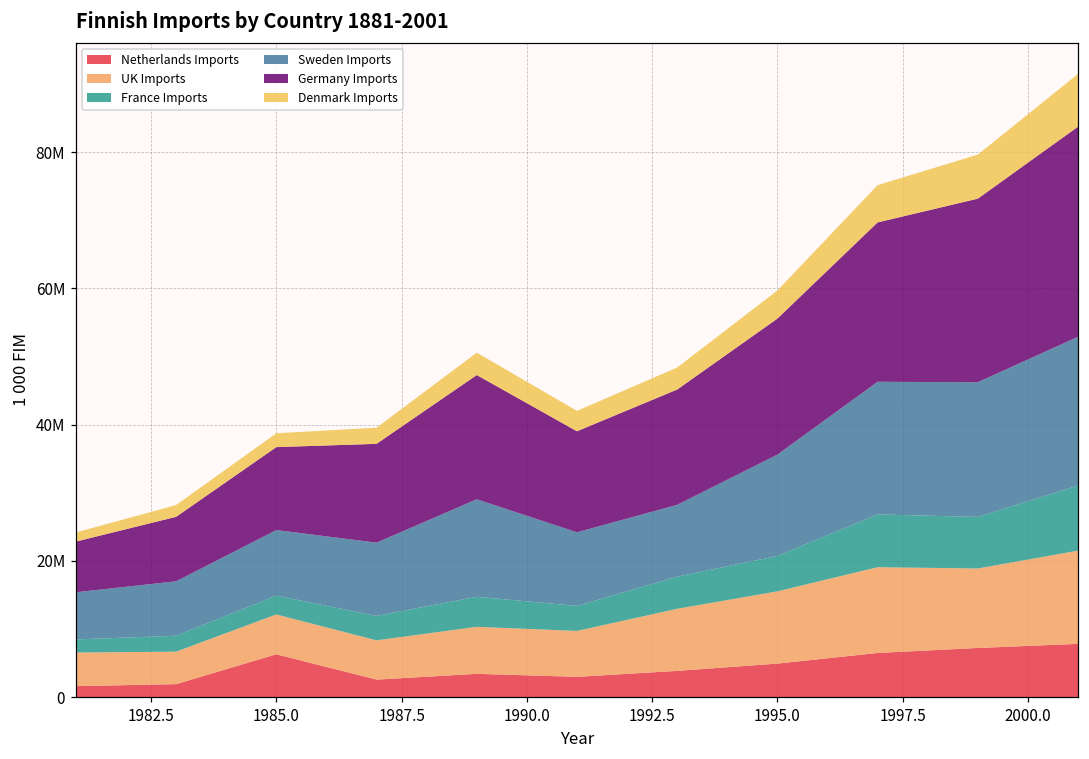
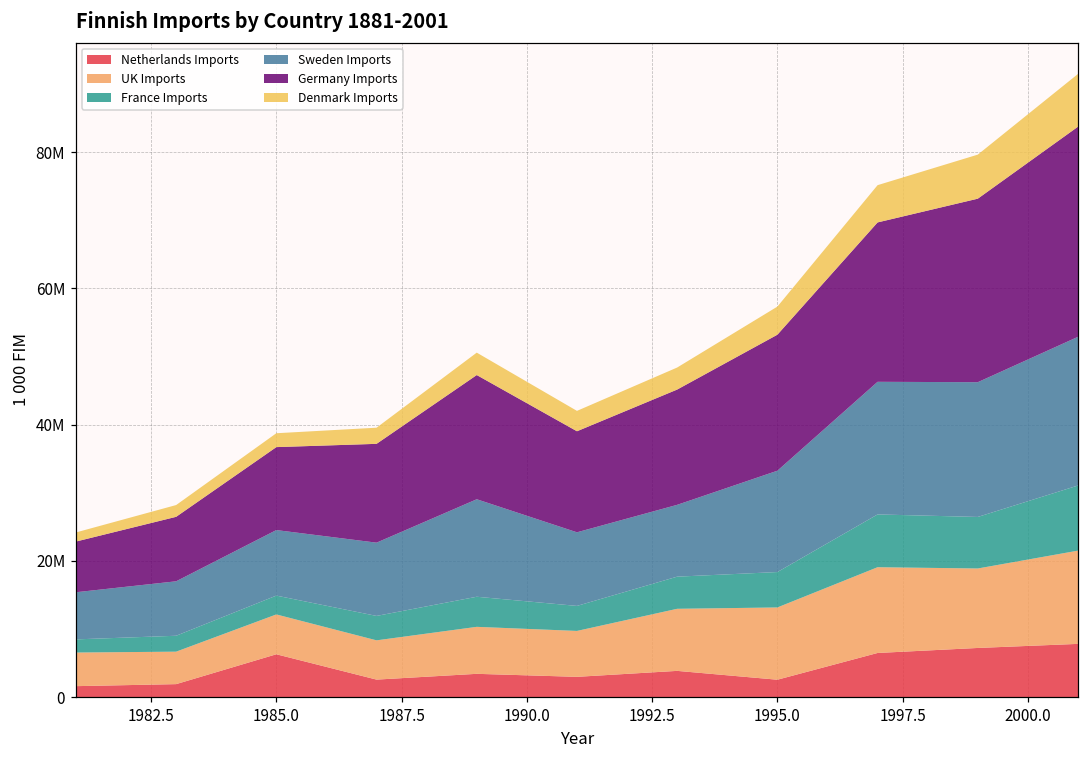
  {
    "Netherlands Imports": {
      "1985.0": 6000000,
-     "1995.0": 5000000
+     "1995.0": 3000000
    },
    "Germany Imports": {
      "1985.0": 12000000,
      "1995.0": 20000000
    }
  }
